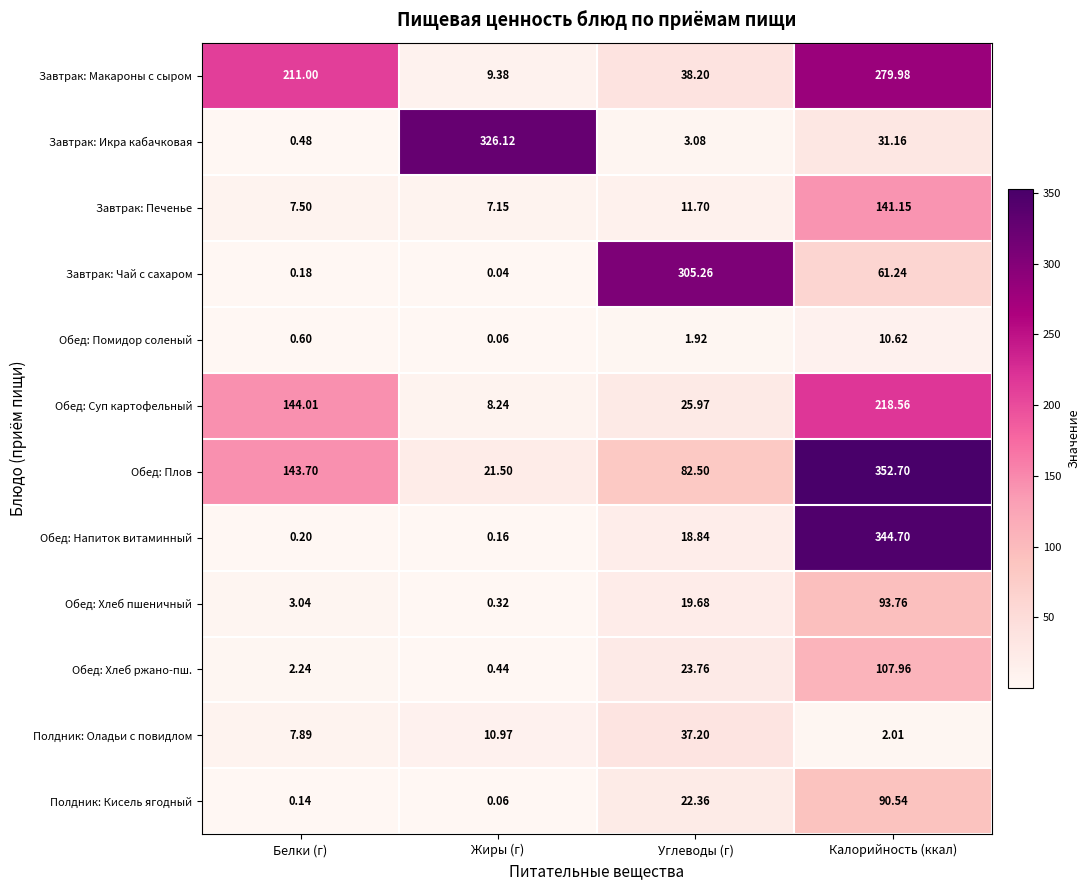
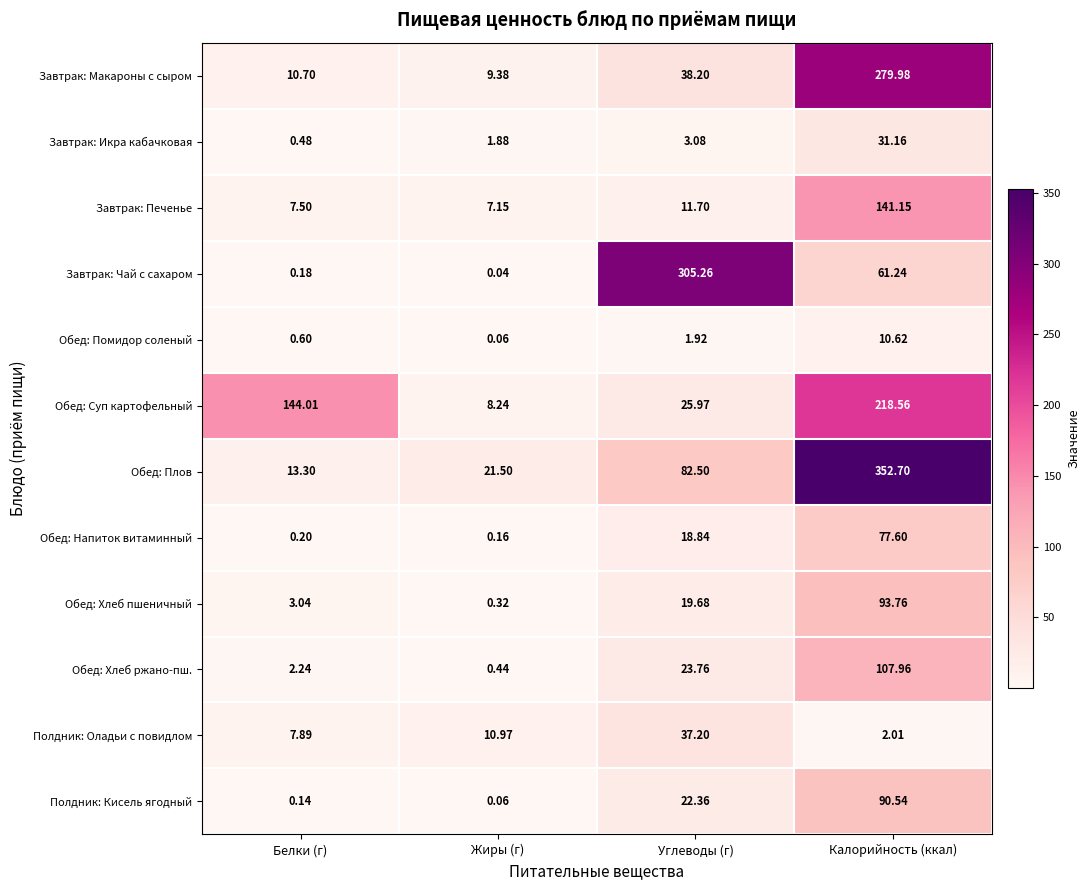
  {
    "Завтрак: Макароны с сыром": {
-     "Белки (г)": 211.00,
+     "Белки (г)": 10.70,
      "Жиры (г)": 9.38,
      "Углеводы (г)": 38.20,
      "Калорийность (ккал)": 279.98
    },
    "Завтрак: Икра кабачковая": {
      "Белки (г)": 0.48,
-     "Жиры (г)": 326.12,
+     "Жиры (г)": 1.88,
      "Углеводы (г)": 3.08,
      "Калорийность (ккал)": 31.16
    },
    "Завтрак: Печенье": {
      "Белки (г)": 7.50,
      "Жиры (г)": 7.15,
      "Углеводы (г)": 11.70,
      "Калорийность (ккал)": 141.15
    },
    "Завтрак: Чай с сахаром": {
      "Белки (г)": 0.18,
      "Жиры (г)": 0.04,
      "Углеводы (г)": 305.26,
      "Калорийность (ккал)": 61.24
    },
    "Обед: Помидор соленый": {
      "Белки (г)": 0.60,
      "Жиры (г)": 0.06,
      "Углеводы (г)": 1.92,
      "Калорийность (ккал)": 10.62
    },
    "Обед: Суп картофельный": {
      "Белки (г)": 144.01,
      "Жиры (г)": 8.24,
      "Углеводы (г)": 25.97,
      "Калорийность (ккал)": 218.56
    },
    "Обед: Плов": {
-     "Белки (г)": 143.70,
+     "Белки (г)": 13.30,
      "Жиры (г)": 21.50,
      "Углеводы (г)": 82.50,
      "Калорийность (ккал)": 352.70
    },
    "Обед: Напиток витаминный": {
      "Белки (г)": 0.20,
      "Жиры (г)": 0.16,
      "Углеводы (г)": 18.84,
-     "Калорийность (ккал)": 344.70
+     "Калорийность (ккал)": 77.60
    },
    "Обед: Хлеб пшеничный": {
      "Белки (г)": 3.04,
      "Жиры (г)": 0.32,
      "Углеводы (г)": 19.68,
      "Калорийность (ккал)": 93.76
    },
    "Обед: Хлеб ржано-пш.": {
      "Белки (г)": 2.24,
      "Жиры (г)": 0.44,
      "Углеводы (г)": 23.76,
      "Калорийность (ккал)": 107.96
    },
    "Полдник: Оладьи с повидлом": {
      "Белки (г)": 7.89,
      "Жиры (г)": 10.97,
      "Углеводы (г)": 37.20,
      "Калорийность (ккал)": 2.01
    },
    "Полдник: Кисель ягодный": {
      "Белки (г)": 0.14,
      "Жиры (г)": 0.06,
      "Углеводы (г)": 22.36,
      "Калорийность (ккал)": 90.54
    }
  }
